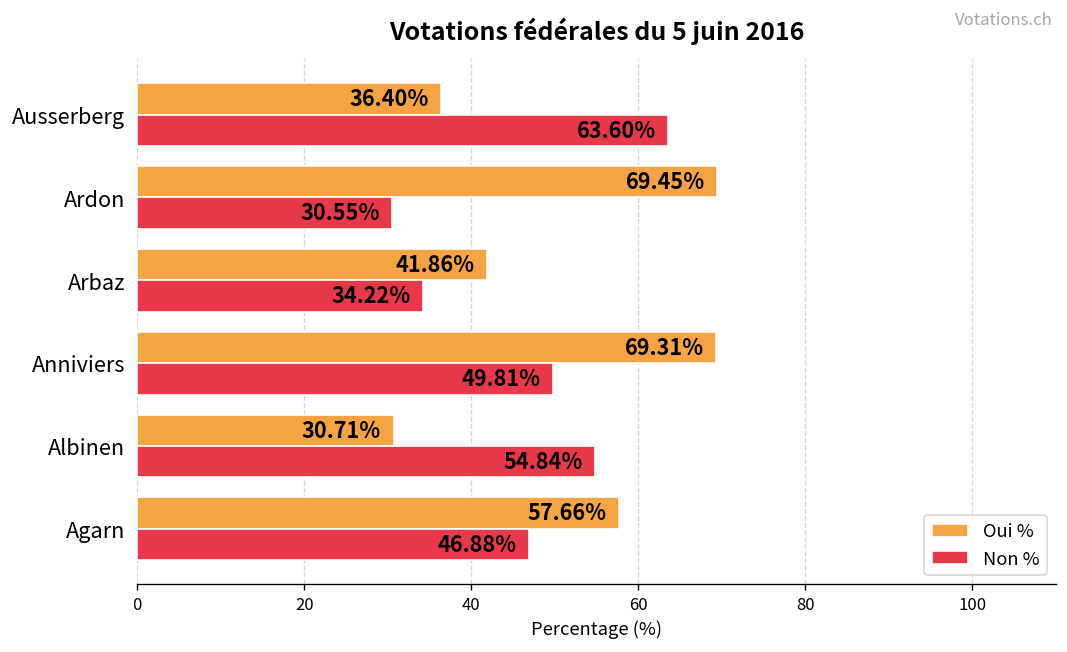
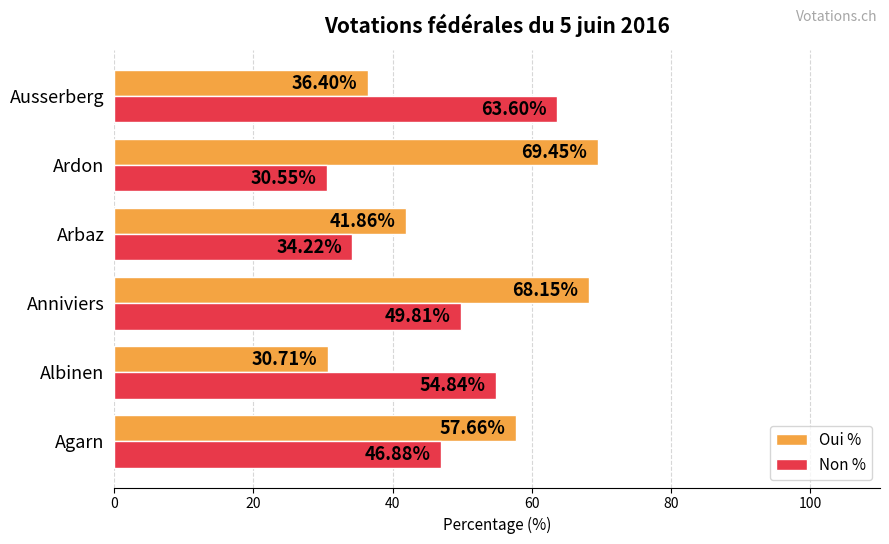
  {
    "Oui %": {
      "Ausserberg": "36.40%",
      "Ardon": "69.45%",
      "Arbaz": "41.86%",
-     "Anniviers": "69.31%",
+     "Anniviers": "68.15%",
      "Albinen": "30.71%",
      "Agarn": "57.66%"
    },
    "Non %": {
      "Ausserberg": "63.60%",
      "Ardon": "30.55%",
      "Arbaz": "34.22%",
      "Anniviers": "49.81%",
      "Albinen": "54.84%",
      "Agarn": "46.88%"
    }
  }
